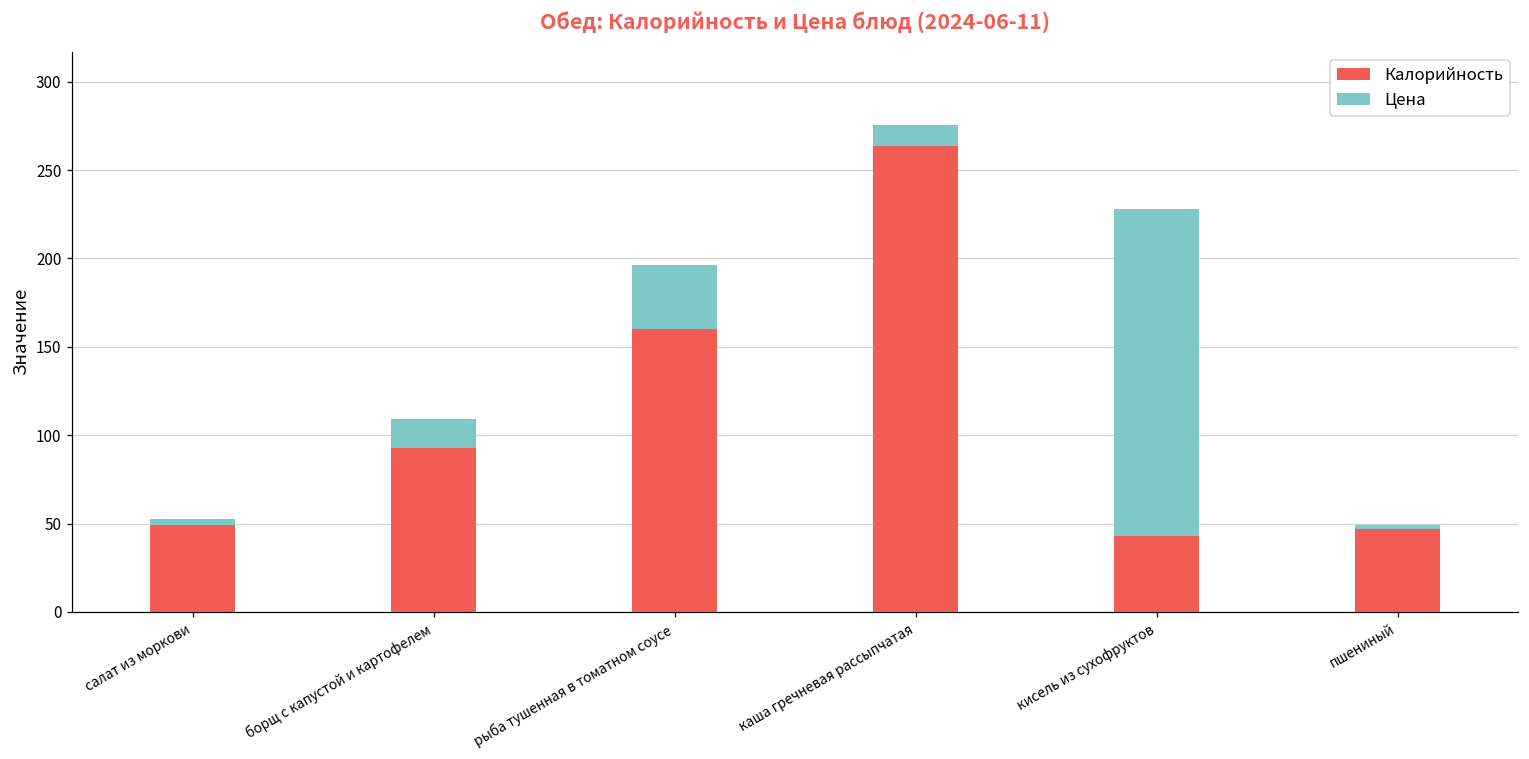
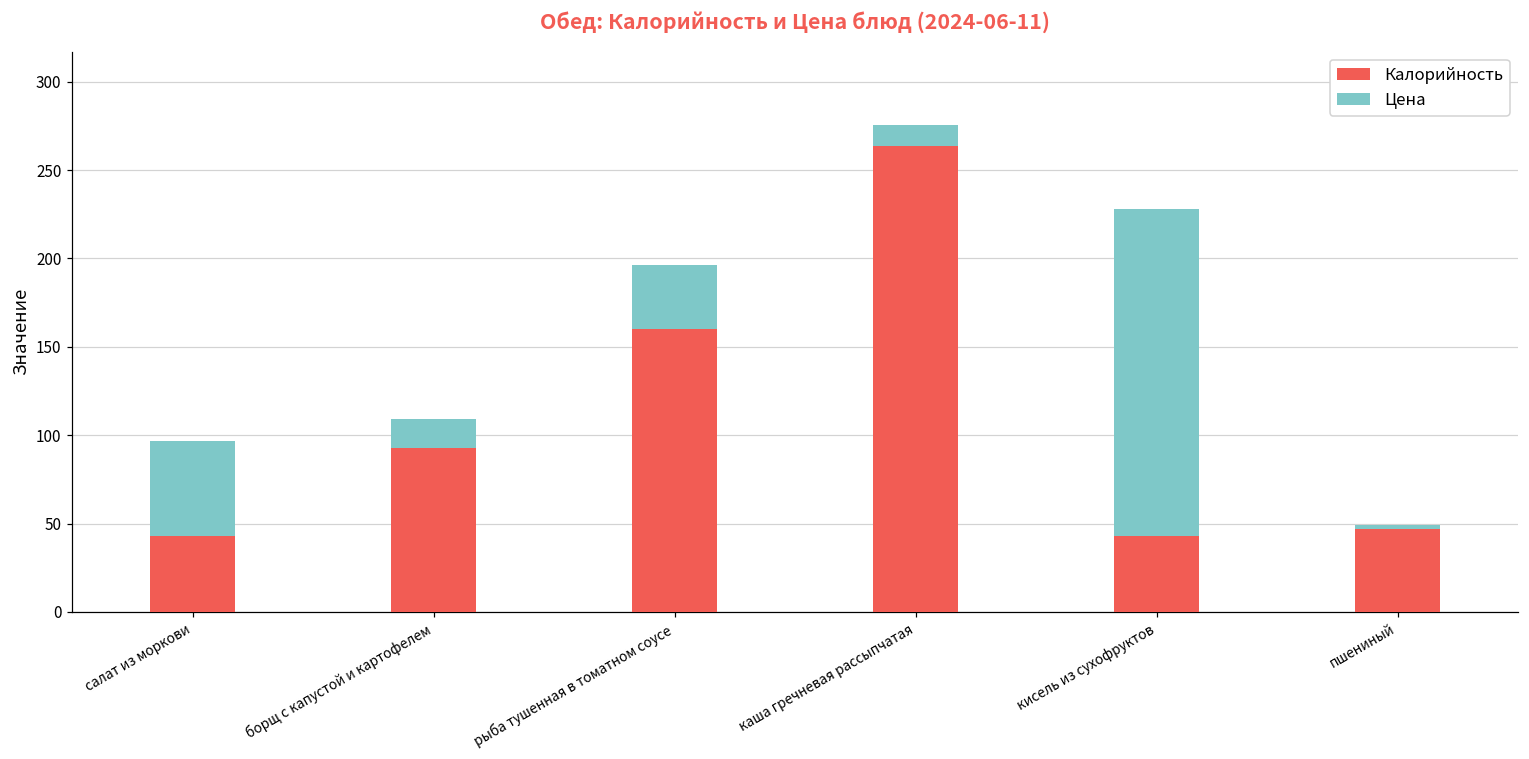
  {
    "Калорийность": {
-     "салат из моркови": 49,
+     "салат из моркови": 43,
      "борщ с капустой и картофелем": 93,
      "рыба тушенная в томатном соусе": 160,
      "каша гречневая рассыпчатая": 264,
      "кисель из сухофруктов": 43,
      "пшениный": 47
    },
    "Цена": {
-     "салат из моркови": 4,
+     "салат из моркови": 54,
      "борщ с капустой и картофелем": 16,
      "рыба тушенная в томатном соусе": 36,
      "каша гречневая рассыпчатая": 12,
      "кисель из сухофруктов": 185,
      "пшениный": 2
    }
  }
